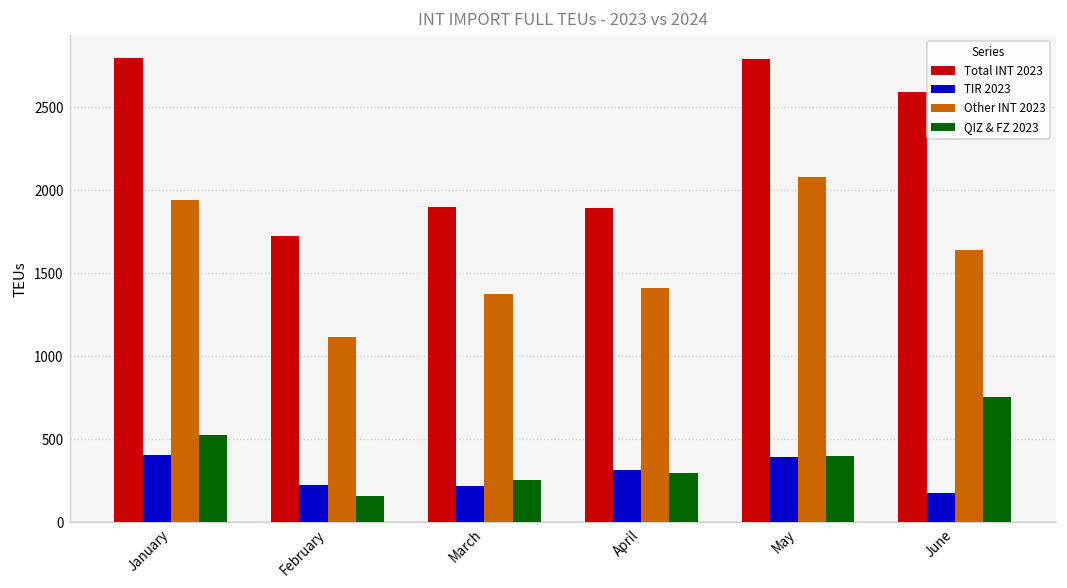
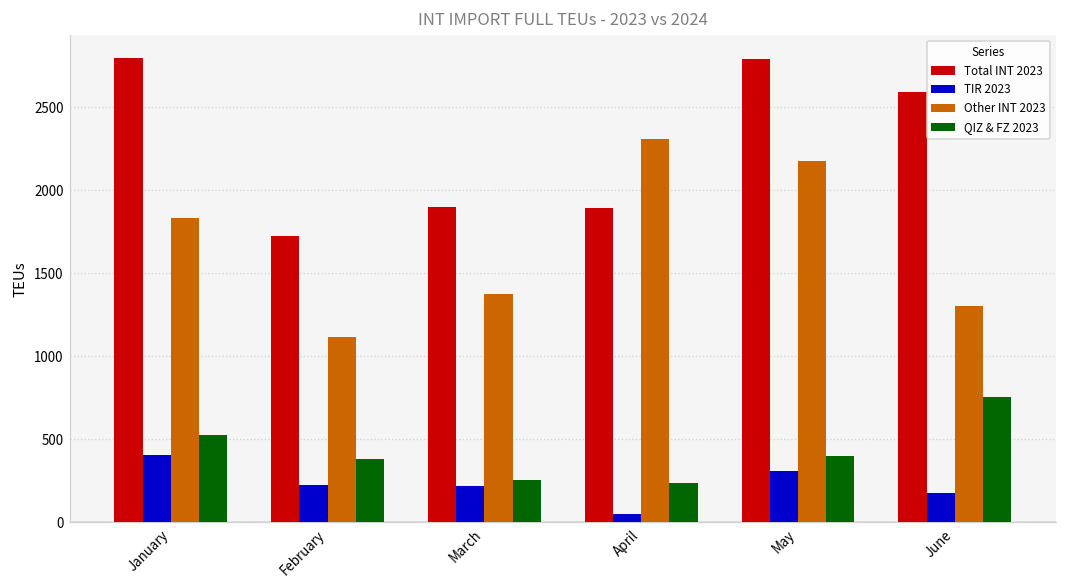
  {
    "Total INT 2023": {
      "January": 2800,
      "February": 1720,
      "March": 1900,
      "April": 1890,
      "May": 2790,
      "June": 2590
    },
    "TIR 2023": {
      "January": 410,
      "February": 230,
      "March": 220,
-     "April": 310,
-     "May": 390,
+     "April": 50,
+     "May": 310,
      "June": 180
    },
    "Other INT 2023": {
-     "January": 1940,
+     "January": 1840,
      "February": 1120,
      "March": 1380,
-     "April": 1410,
-     "May": 2080,
-     "June": 1640
+     "April": 2310,
+     "May": 2180,
+     "June": 1300
    },
    "QIZ & FZ 2023": {
      "January": 530,
-     "February": 160,
+     "February": 380,
      "March": 260,
-     "April": 300,
+     "April": 240,
      "May": 400,
      "June": 760
    }
  }
